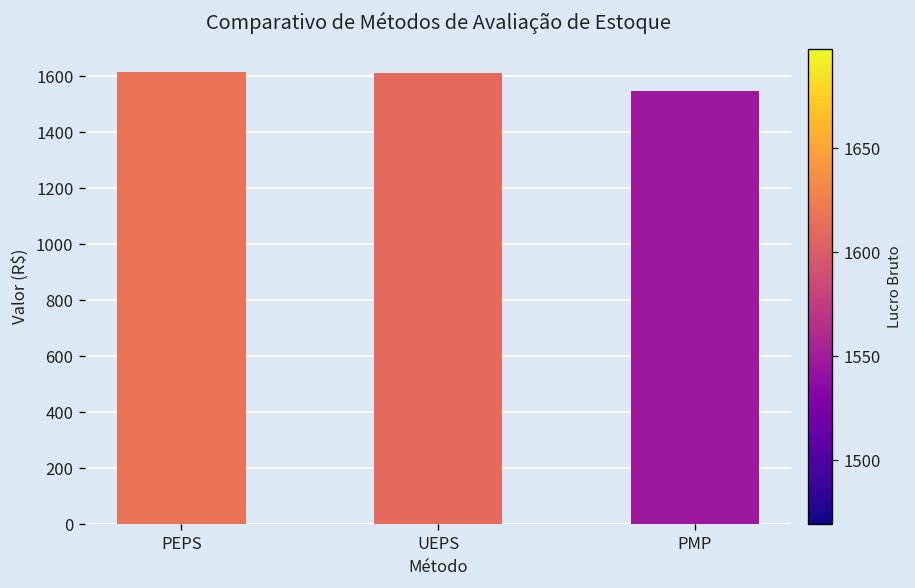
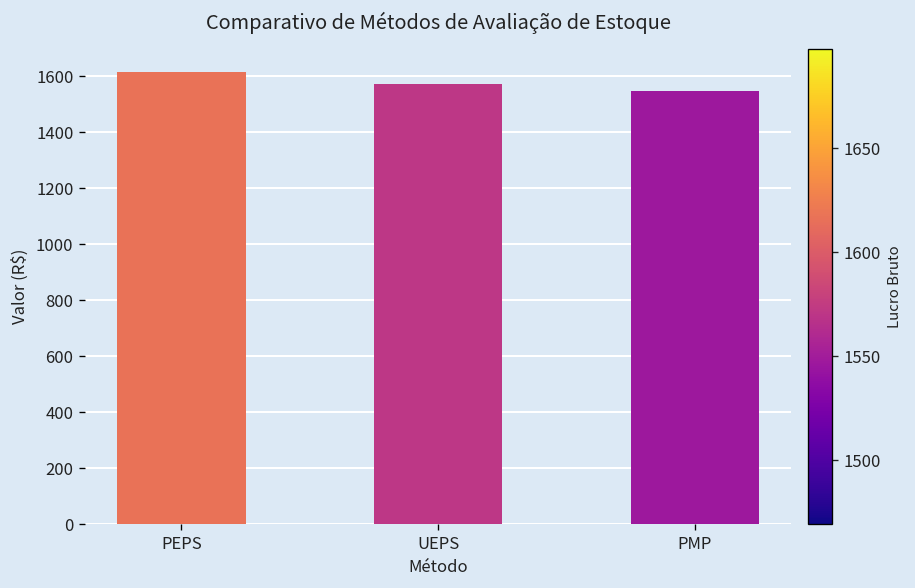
  {
    "PEPS": 1620,
-   "UEPS": 1610,
+   "UEPS": 1570,
    "PMP": 1550
  }
